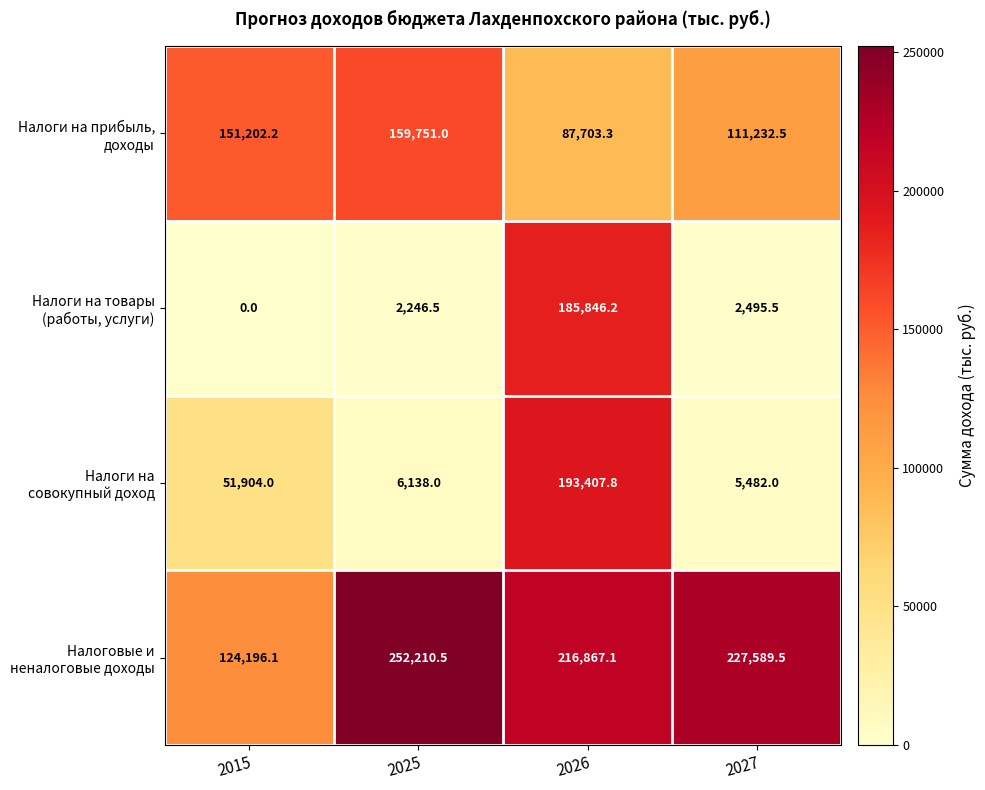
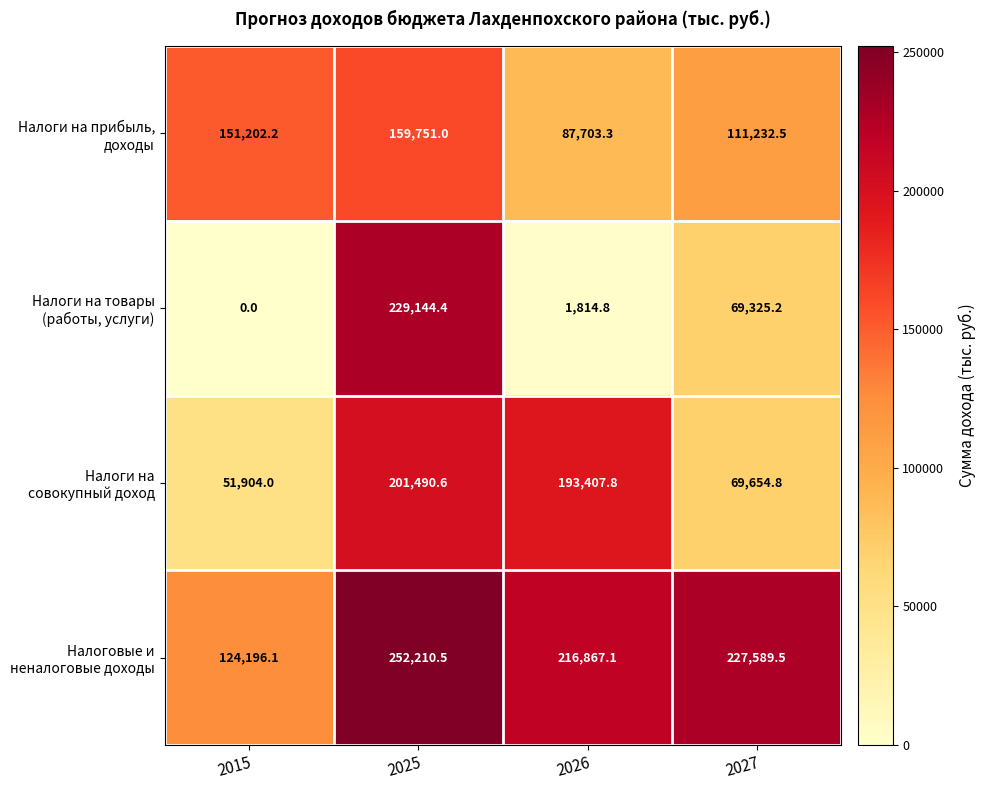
  {
    "Налоги на прибыль, доходы": {
      "2015": "151,202.2",
      "2025": "159,751.0",
      "2026": "87,703.3",
      "2027": "111,232.5"
    },
    "Налоги на товары (работы, услуги)": {
      "2015": "0.0",
-     "2025": "2,246.5",
-     "2026": "185,846.2",
-     "2027": "2,495.5"
+     "2025": "229,144.4",
+     "2026": "1,814.8",
+     "2027": "69,325.2"
    },
    "Налоги на совокупный доход": {
      "2015": "51,904.0",
-     "2025": "6,138.0",
+     "2025": "201,490.6",
      "2026": "193,407.8",
-     "2027": "5,482.0"
+     "2027": "69,654.8"
    },
    "Налоговые и неналоговые доходы": {
      "2015": "124,196.1",
      "2025": "252,210.5",
      "2026": "216,867.1",
      "2027": "227,589.5"
    }
  }
